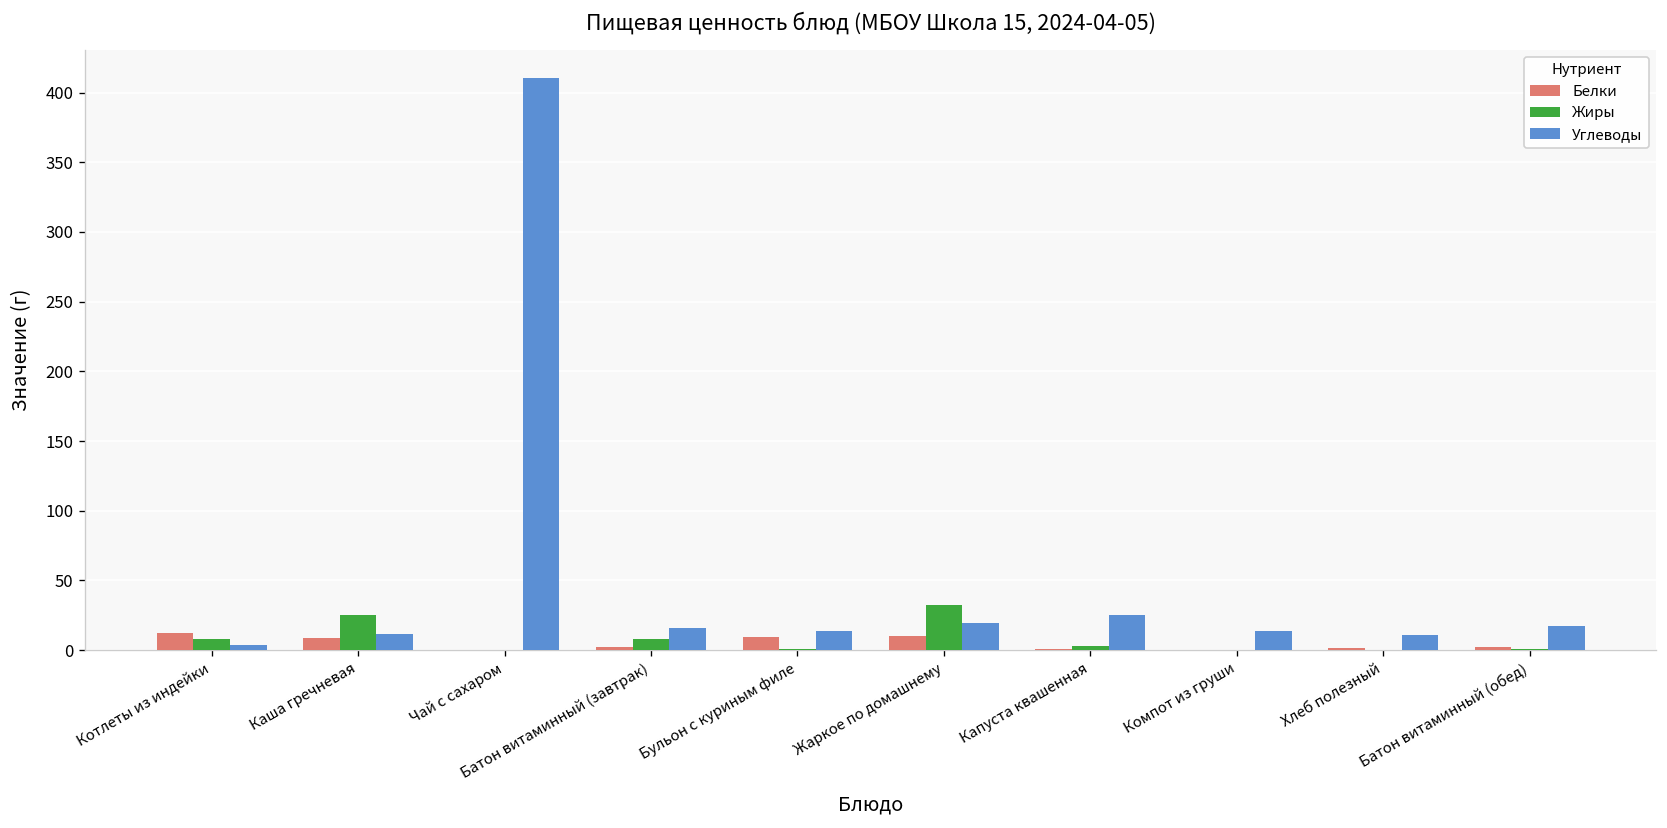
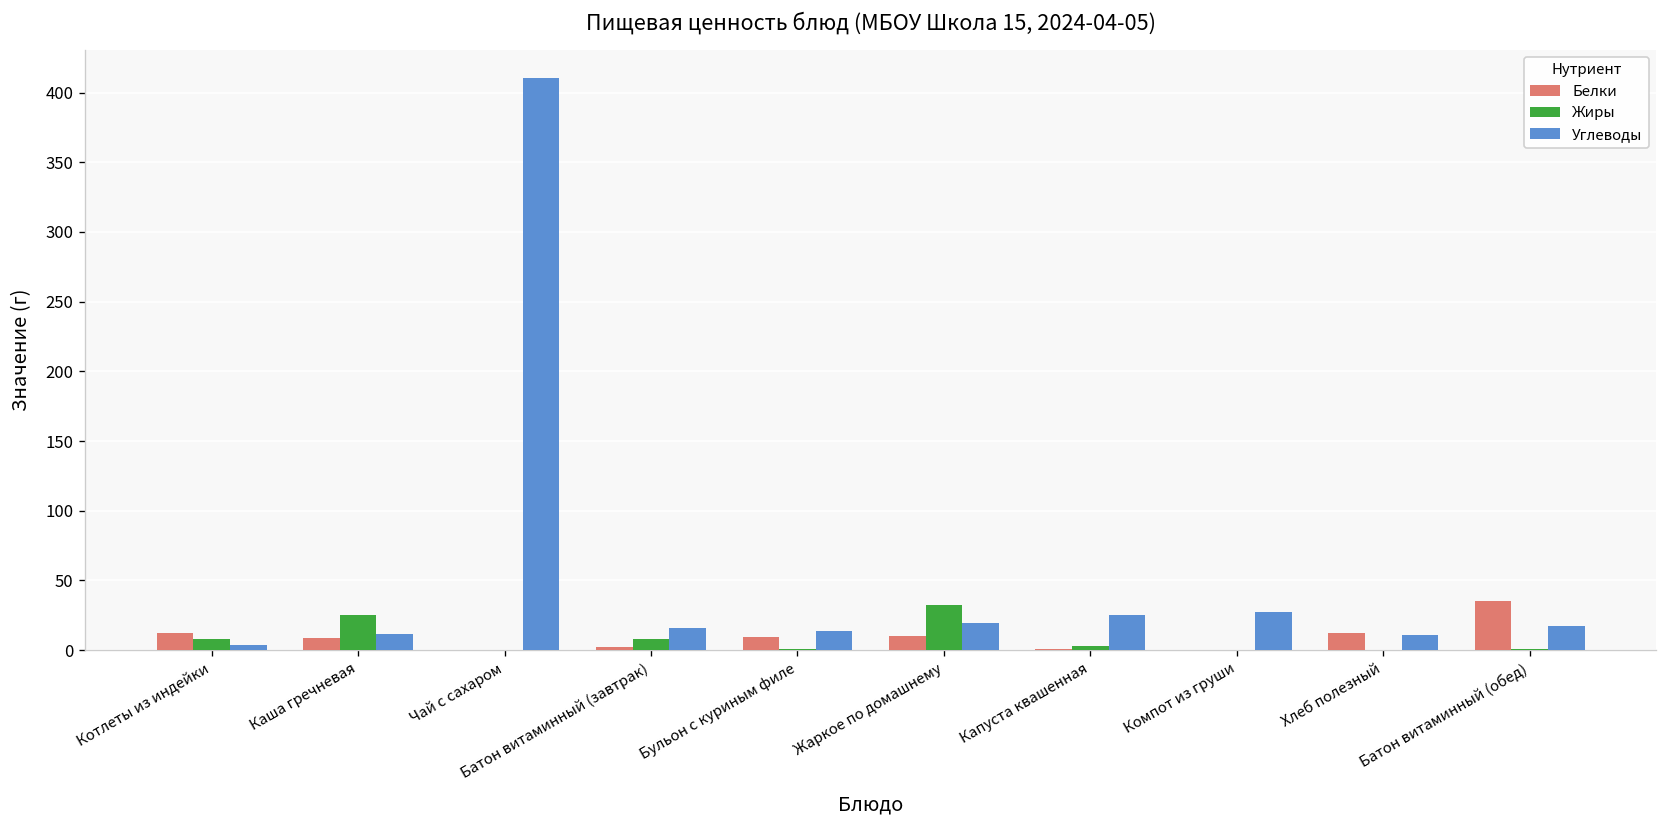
  {
    "Белки": {
      "Котлеты из индейки": 13,
      "Каша гречневая": 9,
      "Батон витаминный (завтрак)": 2,
      "Бульон с куриным филе": 10,
      "Жаркое по домашнему": 10,
-     "Хлеб полезный": 2,
-     "Батон витаминный (обед)": 2
+     "Хлеб полезный": 12,
+     "Батон витаминный (обед)": 35
    },
    "Жиры": {
      "Котлеты из индейки": 8,
      "Каша гречневая": 25,
      "Батон витаминный (завтрак)": 8,
      "Жаркое по домашнему": 32,
      "Капуста квашенная": 3
    },
    "Углеводы": {
      "Котлеты из индейки": 4,
      "Каша гречневая": 11,
      "Чай с сахаром": 410,
      "Батон витаминный (завтрак)": 16,
      "Бульон с куриным филе": 14,
      "Жаркое по домашнему": 19,
      "Капуста квашенная": 25,
-     "Компот из груши": 14,
+     "Компот из груши": 27,
      "Хлеб полезный": 11,
      "Батон витаминный (обед)": 17
    }
  }
